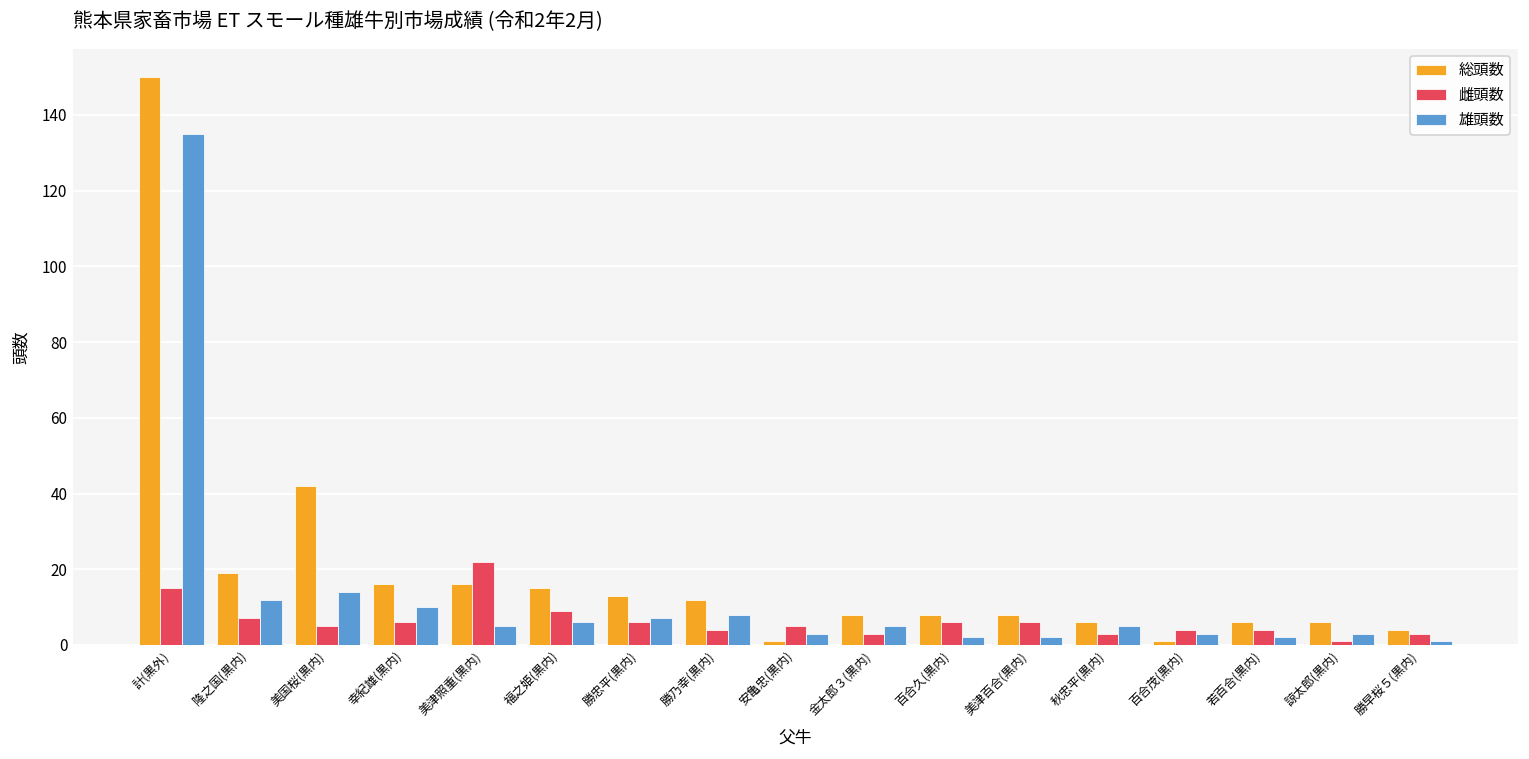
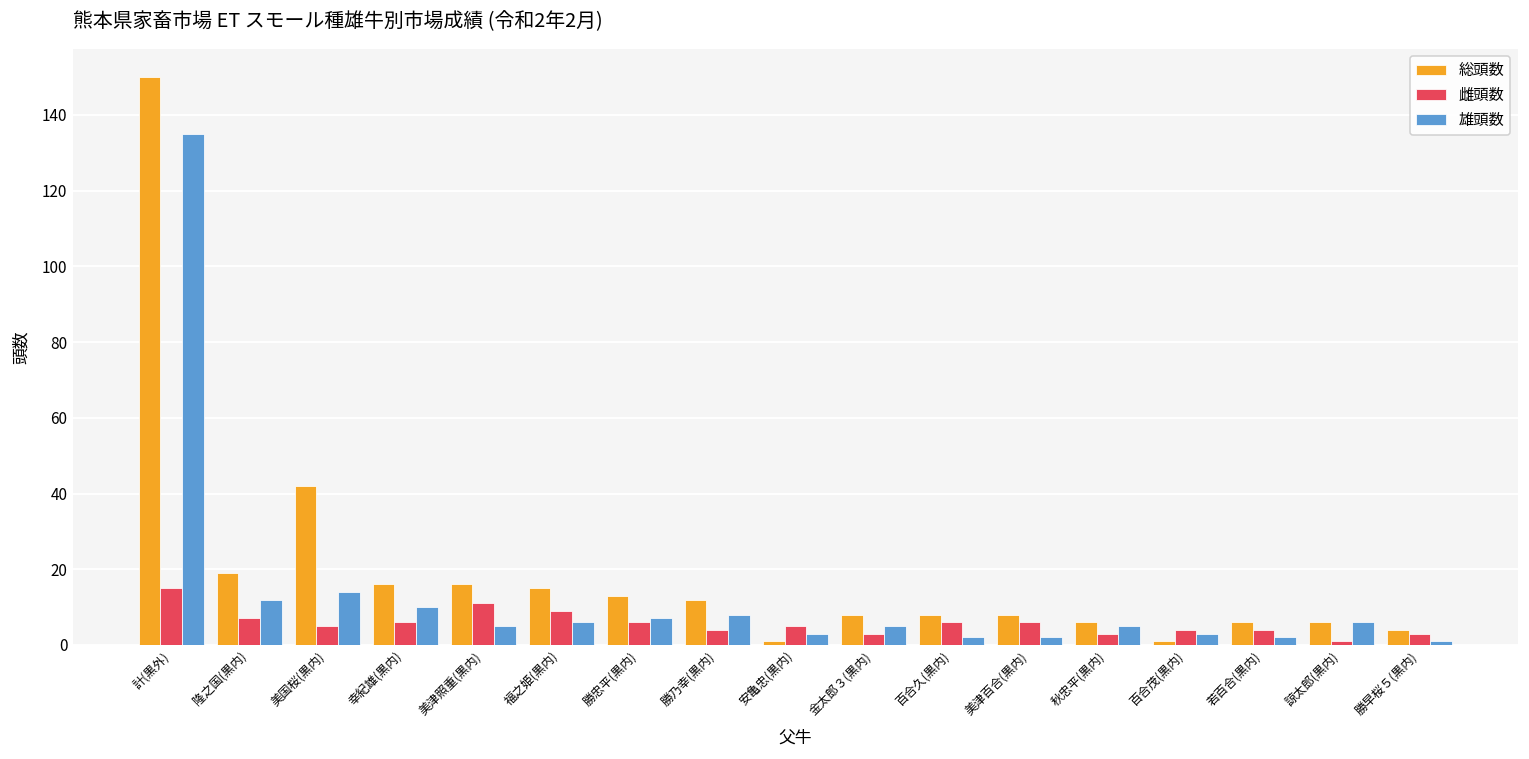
  {
    "総頭数": {
      "計(黒外)": 150,
      "隆之国(黒内)": 19,
      "美国桜(黒内)": 42,
      "幸紀雄(黒内)": 16,
      "美津照重(黒内)": 16,
      "福之姫(黒内)": 15,
      "勝忠平(黒内)": 13,
      "勝乃幸(黒内)": 12,
      "安亀忠(黒内)": 1,
      "金太郎３(黒内)": 8,
      "百合久(黒内)": 8,
      "美津百合(黒内)": 8,
      "秋忠平(黒内)": 6,
      "百合茂(黒内)": 1,
      "若百合(黒内)": 6,
      "諒太郎(黒内)": 6,
      "勝早桜５(黒内)": 4
    },
    "雌頭数": {
      "計(黒外)": 15,
      "隆之国(黒内)": 7,
      "美国桜(黒内)": 5,
      "幸紀雄(黒内)": 6,
-     "美津照重(黒内)": 22,
+     "美津照重(黒内)": 11,
      "福之姫(黒内)": 9,
      "勝忠平(黒内)": 6,
      "勝乃幸(黒内)": 4,
      "安亀忠(黒内)": 5,
      "金太郎３(黒内)": 3,
      "百合久(黒内)": 6,
      "美津百合(黒内)": 6,
      "秋忠平(黒内)": 3,
      "百合茂(黒内)": 4,
      "若百合(黒内)": 4,
      "諒太郎(黒内)": 1,
      "勝早桜５(黒内)": 3
    },
    "雄頭数": {
      "計(黒外)": 135,
      "隆之国(黒内)": 12,
      "美国桜(黒内)": 14,
      "幸紀雄(黒内)": 10,
      "美津照重(黒内)": 5,
      "福之姫(黒内)": 6,
      "勝忠平(黒内)": 7,
      "勝乃幸(黒内)": 8,
      "安亀忠(黒内)": 3,
      "金太郎３(黒内)": 5,
      "百合久(黒内)": 2,
      "美津百合(黒内)": 2,
      "秋忠平(黒内)": 5,
      "百合茂(黒内)": 3,
      "若百合(黒内)": 2,
-     "諒太郎(黒内)": 3,
+     "諒太郎(黒内)": 6,
      "勝早桜５(黒内)": 1
    }
  }
